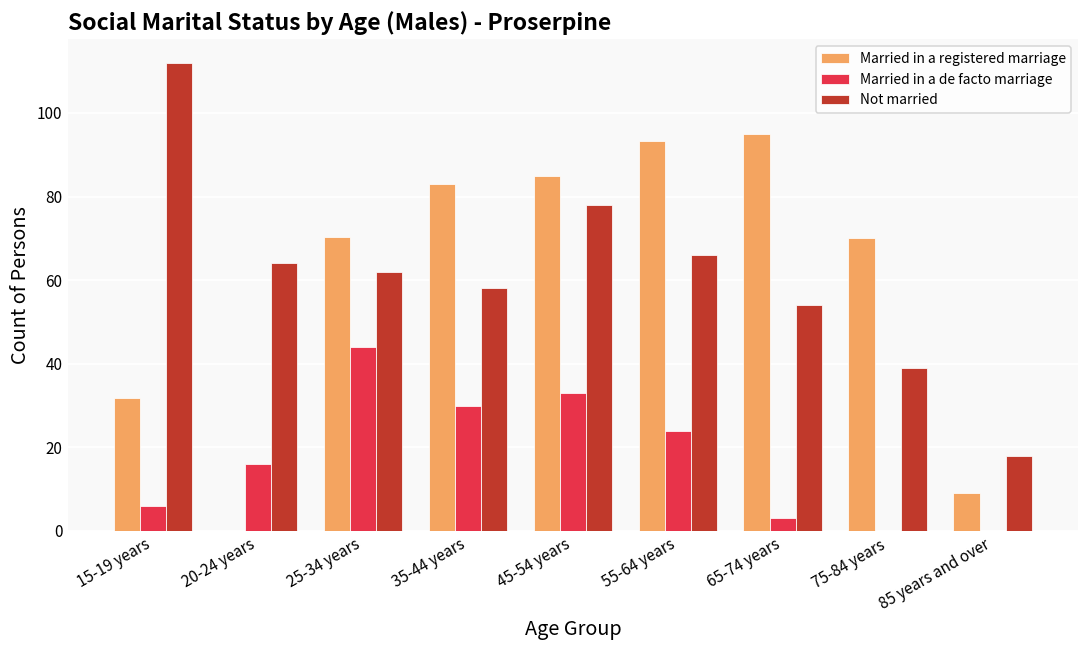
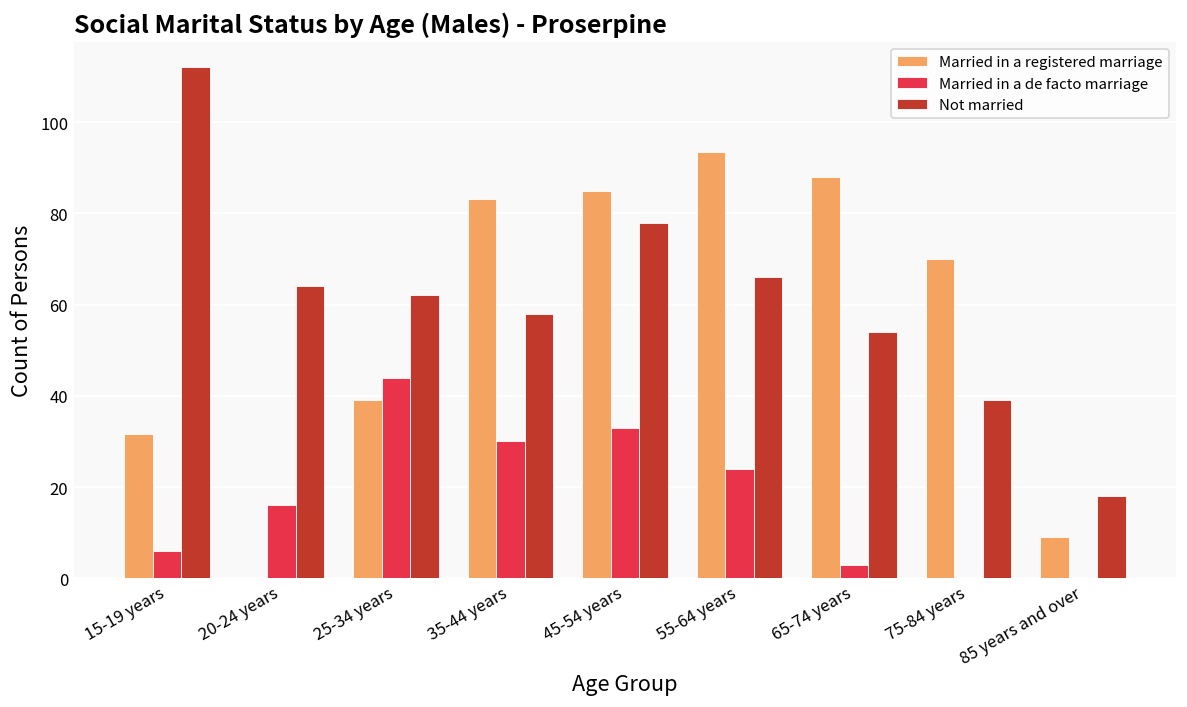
  {
    "Married in a registered marriage": {
      "15-19 years": 32,
      "20-24 years": 0,
-     "25-34 years": 70,
+     "25-34 years": 39,
      "35-44 years": 83,
      "45-54 years": 85,
      "55-64 years": 93,
-     "65-74 years": 95,
+     "65-74 years": 88,
      "75-84 years": 70,
      "85 years and over": 9
    }
  }
